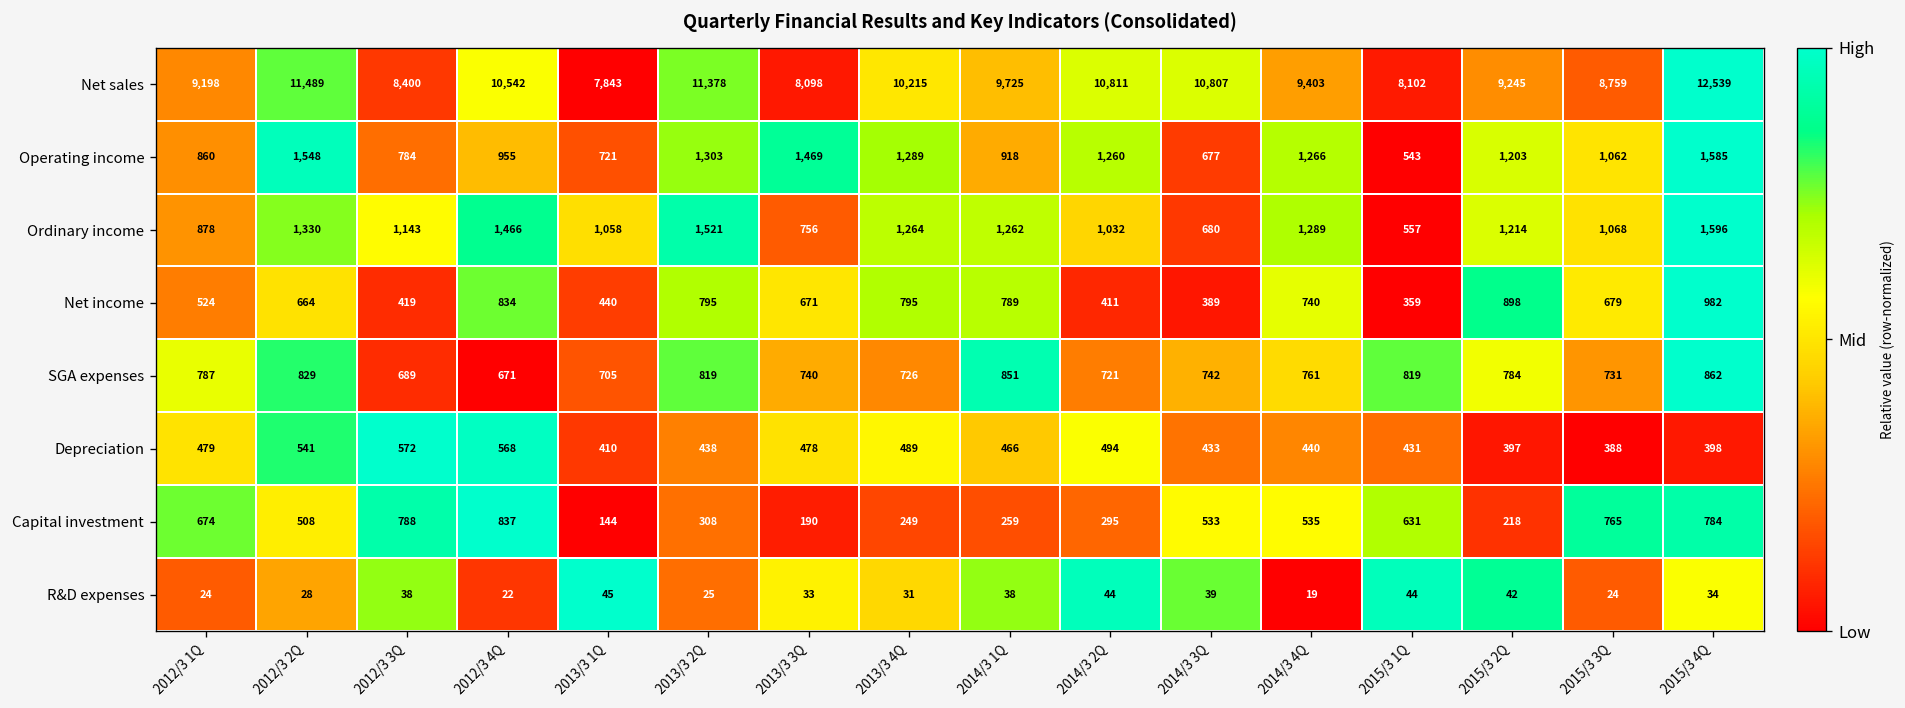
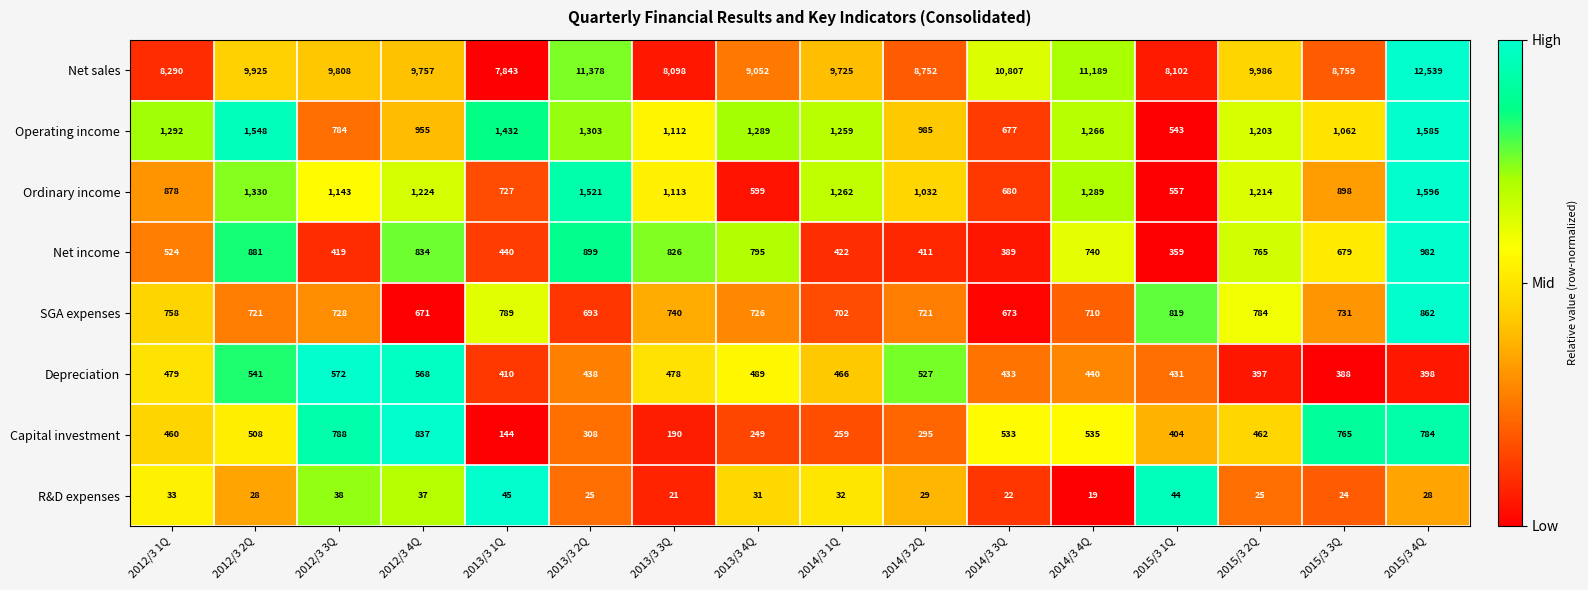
  {
    "Net sales": {
-     "2012/3 1Q": "9,198",
-     "2012/3 2Q": "11,489",
-     "2012/3 3Q": "8,400",
-     "2012/3 4Q": "10,542",
+     "2012/3 1Q": "8,290",
+     "2012/3 2Q": "9,925",
+     "2012/3 3Q": "9,808",
+     "2012/3 4Q": "9,757",
      "2013/3 1Q": "7,843",
      "2013/3 2Q": "11,378",
      "2013/3 3Q": "8,098",
-     "2013/3 4Q": "10,215",
+     "2013/3 4Q": "9,052",
      "2014/3 1Q": "9,725",
-     "2014/3 2Q": "10,811",
+     "2014/3 2Q": "8,752",
      "2014/3 3Q": "10,807",
-     "2014/3 4Q": "9,403",
+     "2014/3 4Q": "11,189",
      "2015/3 1Q": "8,102",
-     "2015/3 2Q": "9,245",
+     "2015/3 2Q": "9,986",
      "2015/3 3Q": "8,759",
      "2015/3 4Q": "12,539"
    },
    "Operating income": {
-     "2012/3 1Q": "860",
+     "2012/3 1Q": "1,292",
      "2012/3 2Q": "1,548",
      "2012/3 3Q": "784",
      "2012/3 4Q": "955",
-     "2013/3 1Q": "721",
+     "2013/3 1Q": "1,432",
      "2013/3 2Q": "1,303",
-     "2013/3 3Q": "1,469",
+     "2013/3 3Q": "1,112",
      "2013/3 4Q": "1,289",
-     "2014/3 1Q": "918",
-     "2014/3 2Q": "1,260",
+     "2014/3 1Q": "1,259",
+     "2014/3 2Q": "985",
      "2014/3 3Q": "677",
      "2014/3 4Q": "1,266",
      "2015/3 1Q": "543",
      "2015/3 2Q": "1,203",
      "2015/3 3Q": "1,062",
      "2015/3 4Q": "1,585"
    },
    "Ordinary income": {
      "2012/3 1Q": "878",
      "2012/3 2Q": "1,330",
      "2012/3 3Q": "1,143",
-     "2012/3 4Q": "1,466",
-     "2013/3 1Q": "1,058",
+     "2012/3 4Q": "1,224",
+     "2013/3 1Q": "727",
      "2013/3 2Q": "1,521",
-     "2013/3 3Q": "756",
-     "2013/3 4Q": "1,264",
+     "2013/3 3Q": "1,113",
+     "2013/3 4Q": "599",
      "2014/3 1Q": "1,262",
      "2014/3 2Q": "1,032",
      "2014/3 3Q": "680",
      "2014/3 4Q": "1,289",
      "2015/3 1Q": "557",
      "2015/3 2Q": "1,214",
-     "2015/3 3Q": "1,068",
+     "2015/3 3Q": "898",
      "2015/3 4Q": "1,596"
    },
    "Net income": {
      "2012/3 1Q": "524",
-     "2012/3 2Q": "664",
+     "2012/3 2Q": "881",
      "2012/3 3Q": "419",
      "2012/3 4Q": "834",
      "2013/3 1Q": "440",
-     "2013/3 2Q": "795",
-     "2013/3 3Q": "671",
+     "2013/3 2Q": "899",
+     "2013/3 3Q": "826",
      "2013/3 4Q": "795",
-     "2014/3 1Q": "789",
+     "2014/3 1Q": "422",
      "2014/3 2Q": "411",
      "2014/3 3Q": "389",
      "2014/3 4Q": "740",
      "2015/3 1Q": "359",
-     "2015/3 2Q": "898",
+     "2015/3 2Q": "765",
      "2015/3 3Q": "679",
      "2015/3 4Q": "982"
    },
    "SGA expenses": {
-     "2012/3 1Q": "787",
-     "2012/3 2Q": "829",
-     "2012/3 3Q": "689",
+     "2012/3 1Q": "758",
+     "2012/3 2Q": "721",
+     "2012/3 3Q": "728",
      "2012/3 4Q": "671",
-     "2013/3 1Q": "705",
-     "2013/3 2Q": "819",
+     "2013/3 1Q": "789",
+     "2013/3 2Q": "693",
      "2013/3 3Q": "740",
      "2013/3 4Q": "726",
-     "2014/3 1Q": "851",
+     "2014/3 1Q": "702",
      "2014/3 2Q": "721",
-     "2014/3 3Q": "742",
-     "2014/3 4Q": "761",
+     "2014/3 3Q": "673",
+     "2014/3 4Q": "710",
      "2015/3 1Q": "819",
      "2015/3 2Q": "784",
      "2015/3 3Q": "731",
      "2015/3 4Q": "862"
    },
    "Depreciation": {
      "2012/3 1Q": "479",
      "2012/3 2Q": "541",
      "2012/3 3Q": "572",
      "2012/3 4Q": "568",
      "2013/3 1Q": "410",
      "2013/3 2Q": "438",
      "2013/3 3Q": "478",
      "2013/3 4Q": "489",
      "2014/3 1Q": "466",
-     "2014/3 2Q": "494",
+     "2014/3 2Q": "527",
      "2014/3 3Q": "433",
      "2014/3 4Q": "440",
      "2015/3 1Q": "431",
      "2015/3 2Q": "397",
      "2015/3 3Q": "388",
      "2015/3 4Q": "398"
    },
    "Capital investment": {
-     "2012/3 1Q": "674",
+     "2012/3 1Q": "460",
      "2012/3 2Q": "508",
      "2012/3 3Q": "788",
      "2012/3 4Q": "837",
      "2013/3 1Q": "144",
      "2013/3 2Q": "308",
      "2013/3 3Q": "190",
      "2013/3 4Q": "249",
      "2014/3 1Q": "259",
      "2014/3 2Q": "295",
      "2014/3 3Q": "533",
      "2014/3 4Q": "535",
-     "2015/3 1Q": "631",
-     "2015/3 2Q": "218",
+     "2015/3 1Q": "404",
+     "2015/3 2Q": "462",
      "2015/3 3Q": "765",
      "2015/3 4Q": "784"
    },
    "R&D expenses": {
-     "2012/3 1Q": "24",
+     "2012/3 1Q": "33",
      "2012/3 2Q": "28",
      "2012/3 3Q": "38",
-     "2012/3 4Q": "22",
+     "2012/3 4Q": "37",
      "2013/3 1Q": "45",
      "2013/3 2Q": "25",
-     "2013/3 3Q": "33",
+     "2013/3 3Q": "21",
      "2013/3 4Q": "31",
-     "2014/3 1Q": "38",
-     "2014/3 2Q": "44",
-     "2014/3 3Q": "39",
+     "2014/3 1Q": "32",
+     "2014/3 2Q": "29",
+     "2014/3 3Q": "22",
      "2014/3 4Q": "19",
      "2015/3 1Q": "44",
-     "2015/3 2Q": "42",
+     "2015/3 2Q": "25",
      "2015/3 3Q": "24",
-     "2015/3 4Q": "34"
+     "2015/3 4Q": "28"
    }
  }
